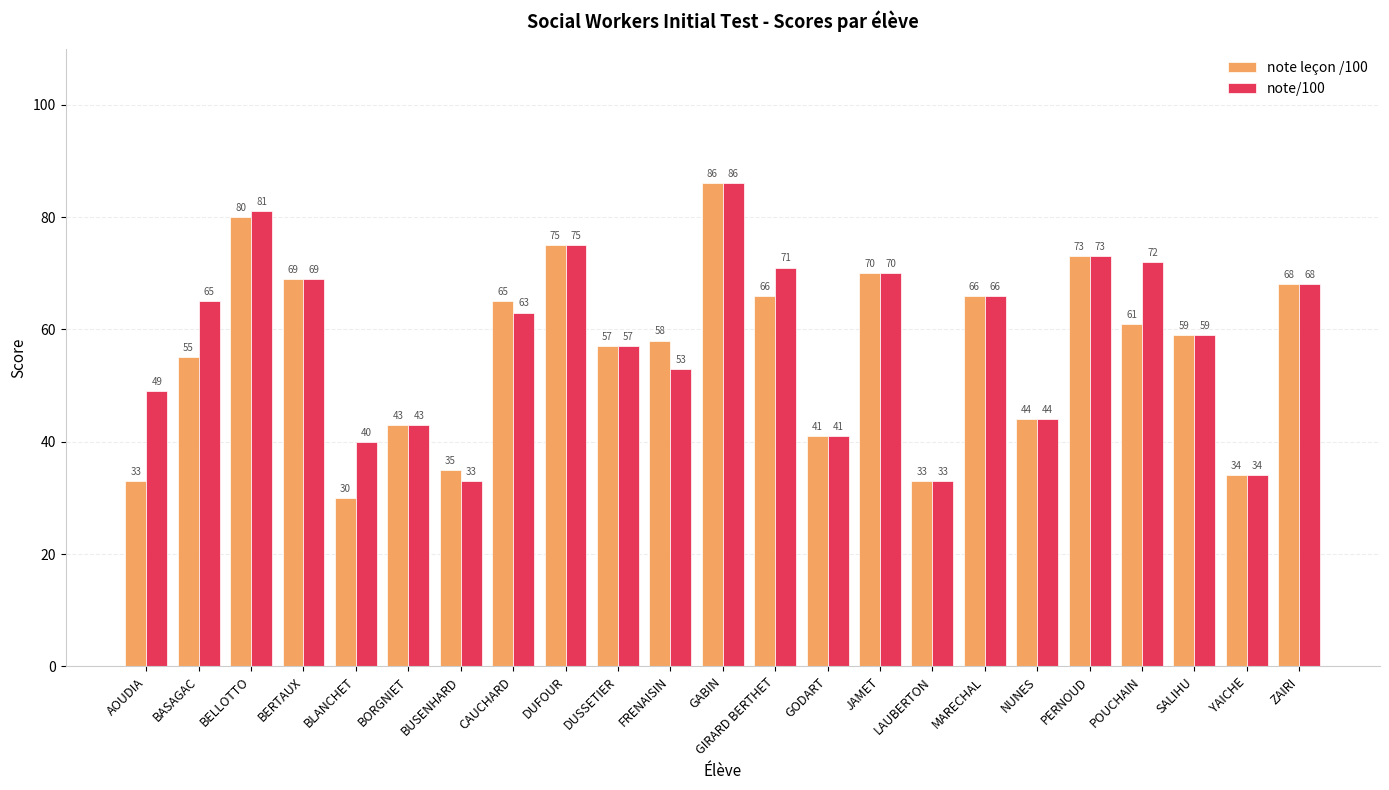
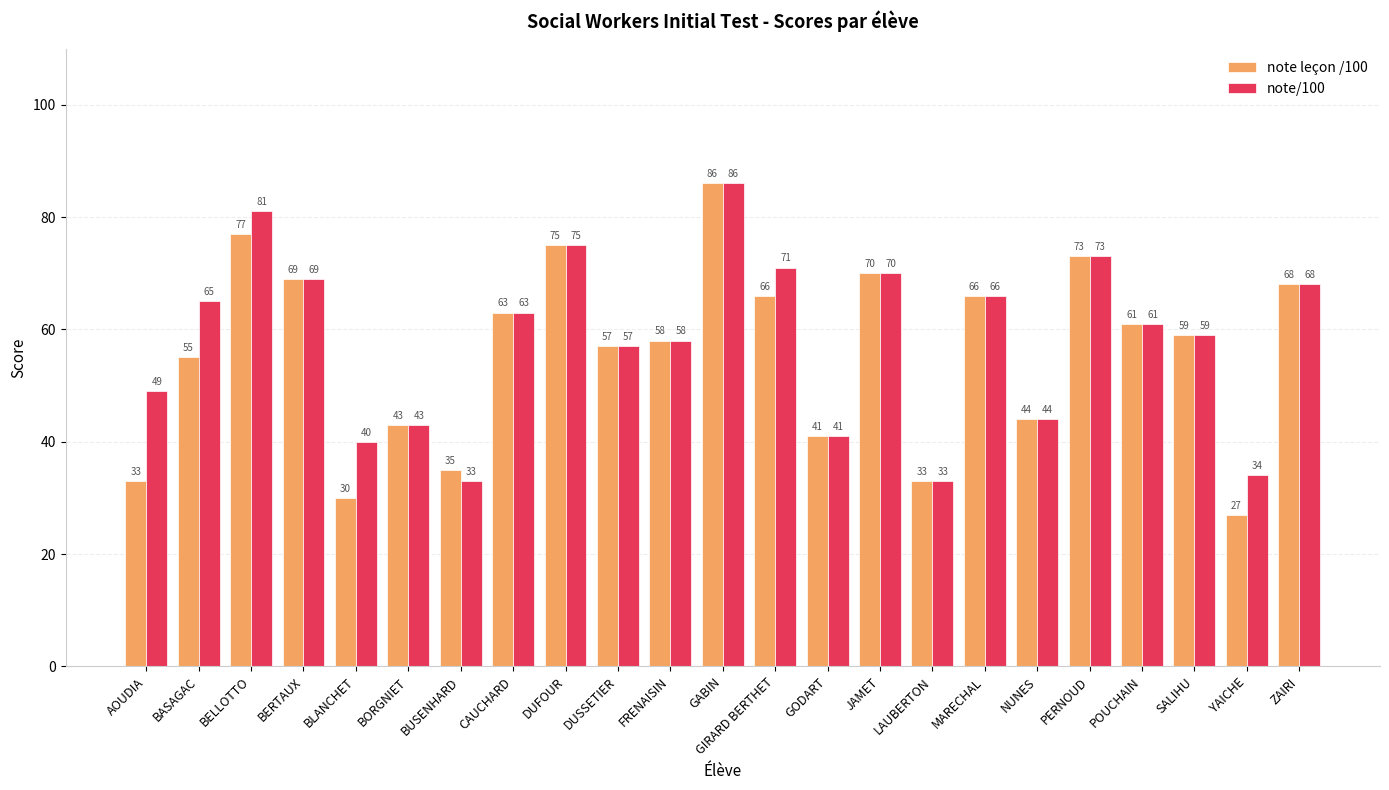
  {
    "note leçon /100": {
      "AOUDIA": 33,
      "BASAGAC": 55,
-     "BELLOTTO": 80,
+     "BELLOTTO": 77,
      "BERTAUX": 69,
      "BLANCHET": 30,
      "BORGNIET": 43,
      "BUSENHARD": 35,
-     "CAUCHARD": 65,
+     "CAUCHARD": 63,
      "DUFOUR": 75,
      "DUSSETIER": 57,
      "FRENAISIN": 58,
      "GABIN": 86,
      "GIRARD BERTHET": 66,
      "GODART": 41,
      "JAMET": 70,
      "LAUBERTON": 33,
      "MARECHAL": 66,
      "NUNES": 44,
      "PERNOUD": 73,
      "POUCHAIN": 61,
      "SALIHU": 59,
-     "YAICHE": 34,
+     "YAICHE": 27,
      "ZAIRI": 68
    },
    "note/100": {
      "AOUDIA": 49,
      "BASAGAC": 65,
      "BELLOTTO": 81,
      "BERTAUX": 69,
      "BLANCHET": 40,
      "BORGNIET": 43,
      "BUSENHARD": 33,
      "CAUCHARD": 63,
      "DUFOUR": 75,
      "DUSSETIER": 57,
-     "FRENAISIN": 53,
+     "FRENAISIN": 58,
      "GABIN": 86,
      "GIRARD BERTHET": 71,
      "GODART": 41,
      "JAMET": 70,
      "LAUBERTON": 33,
      "MARECHAL": 66,
      "NUNES": 44,
      "PERNOUD": 73,
-     "POUCHAIN": 72,
+     "POUCHAIN": 61,
      "SALIHU": 59,
      "YAICHE": 34,
      "ZAIRI": 68
    }
  }
